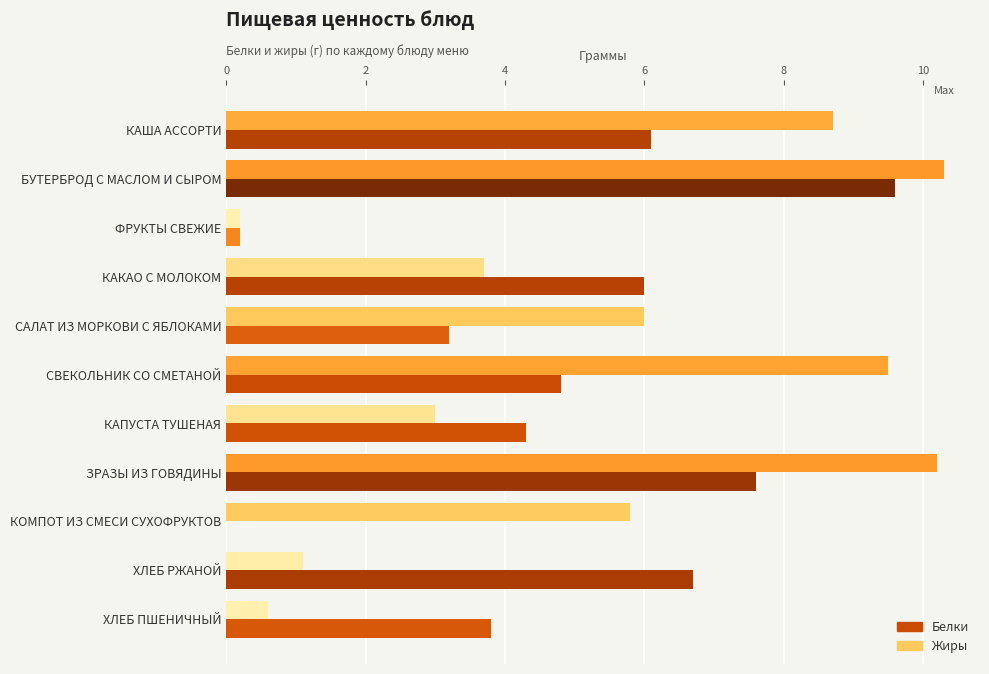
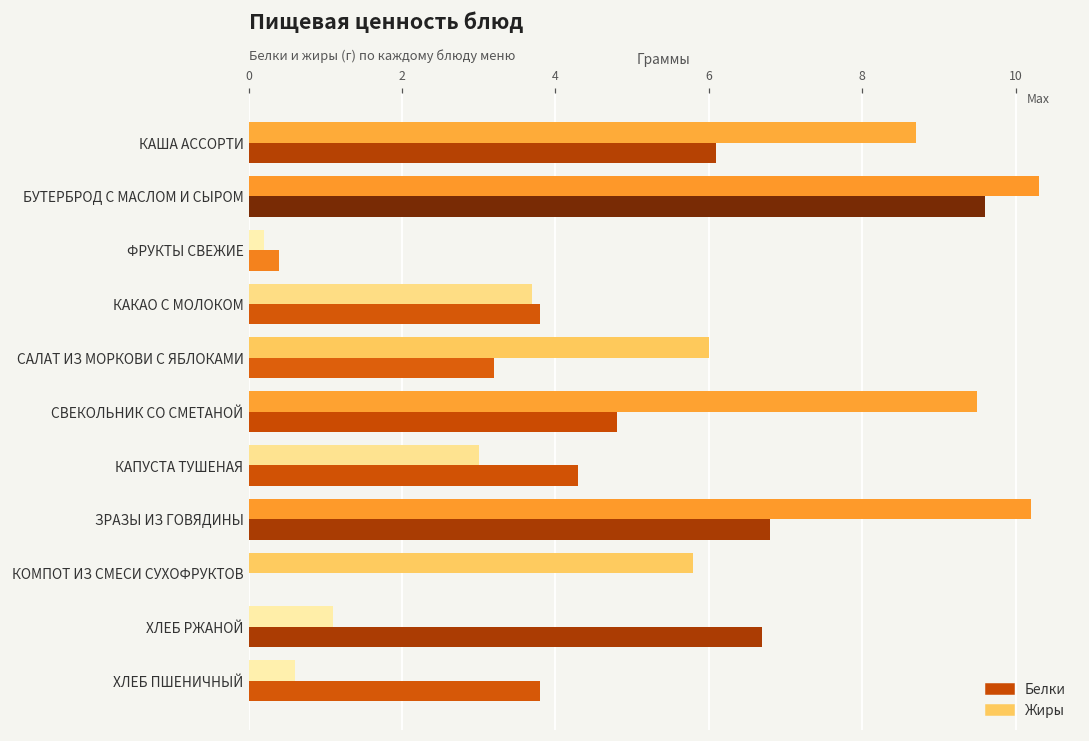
  {
    "Белки": {
      "КАША АССОРТИ": 6.1,
      "БУТЕРБРОД С МАСЛОМ И СЫРОМ": 9.6,
-     "ФРУКТЫ СВЕЖИЕ": 0.2,
-     "КАКАО С МОЛОКОМ": 6.0,
+     "ФРУКТЫ СВЕЖИЕ": 0.4,
+     "КАКАО С МОЛОКОМ": 3.8,
      "САЛАТ ИЗ МОРКОВИ С ЯБЛОКАМИ": 3.2,
      "СВЕКОЛЬНИК СО СМЕТАНОЙ": 4.8,
      "КАПУСТА ТУШЕНАЯ": 4.3,
-     "ЗРАЗЫ ИЗ ГОВЯДИНЫ": 7.6,
+     "ЗРАЗЫ ИЗ ГОВЯДИНЫ": 6.8,
      "КОМПОТ ИЗ СМЕСИ СУХОФРУКТОВ": 0.0,
      "ХЛЕБ РЖАНОЙ": 6.7,
      "ХЛЕБ ПШЕНИЧНЫЙ": 3.8
    }
  }
